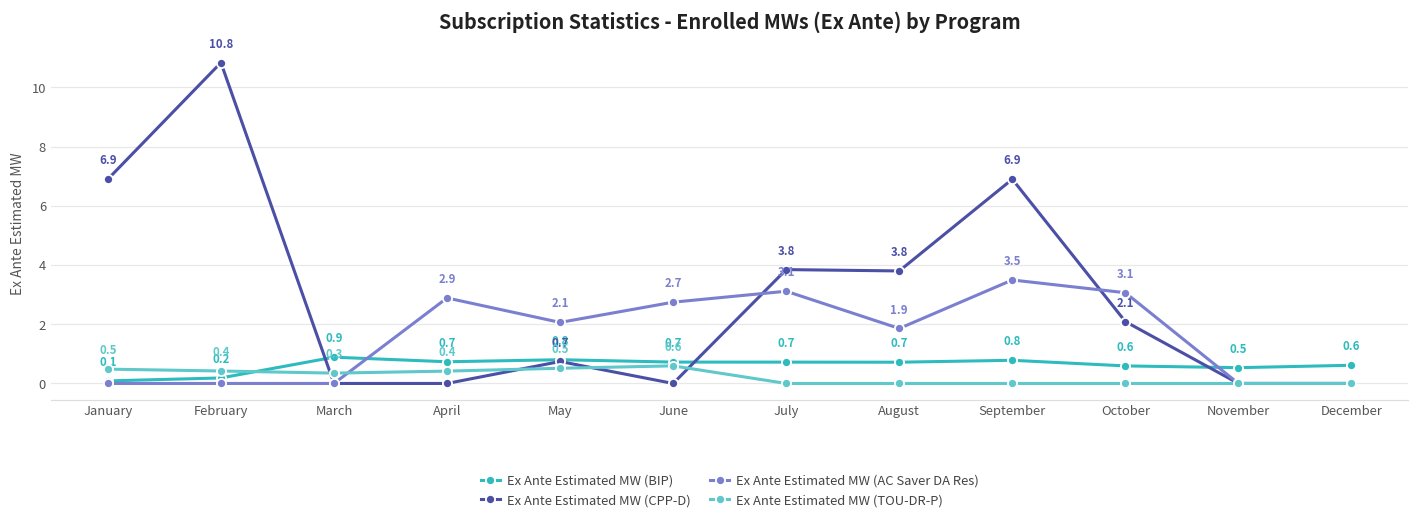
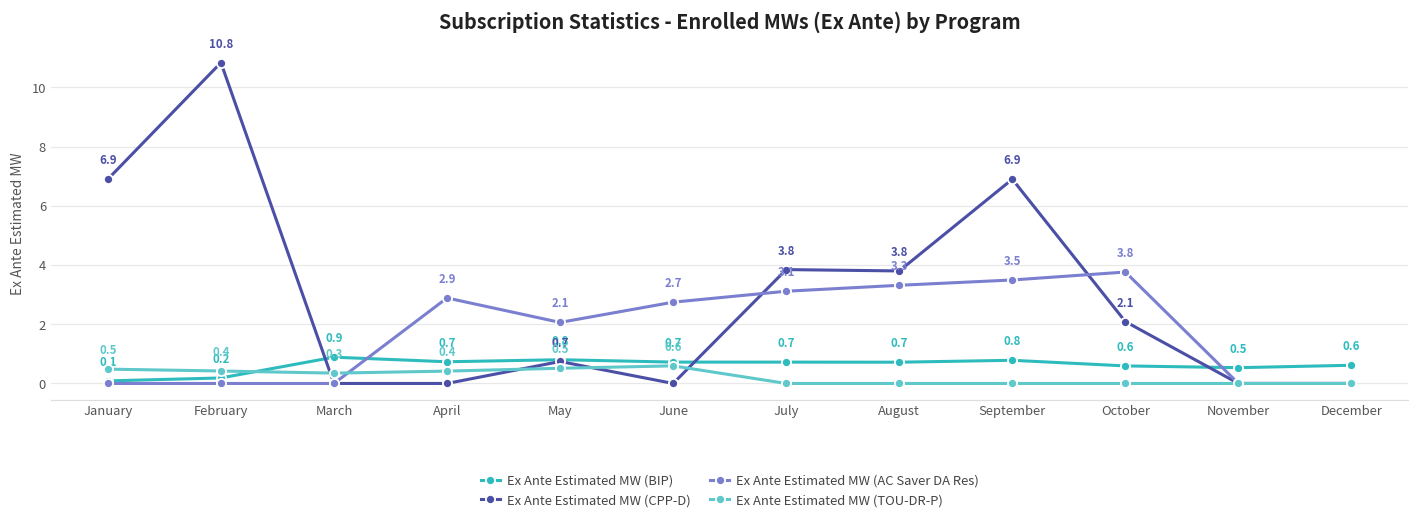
  {
    "Ex Ante Estimated MW (CPP-D)": {
      "January": 6.9,
      "February": 10.8,
      "July": 3.8,
      "August": 3.8,
      "September": 6.9,
      "October": 2.1
    },
    "Ex Ante Estimated MW (AC Saver DA Res)": {
      "April": 2.9,
      "May": 2.1,
      "June": 2.7,
-     "August": 1.9,
+     "August": 3.3,
      "September": 3.5,
-     "October": 3.1
+     "October": 3.8
    }
  }
